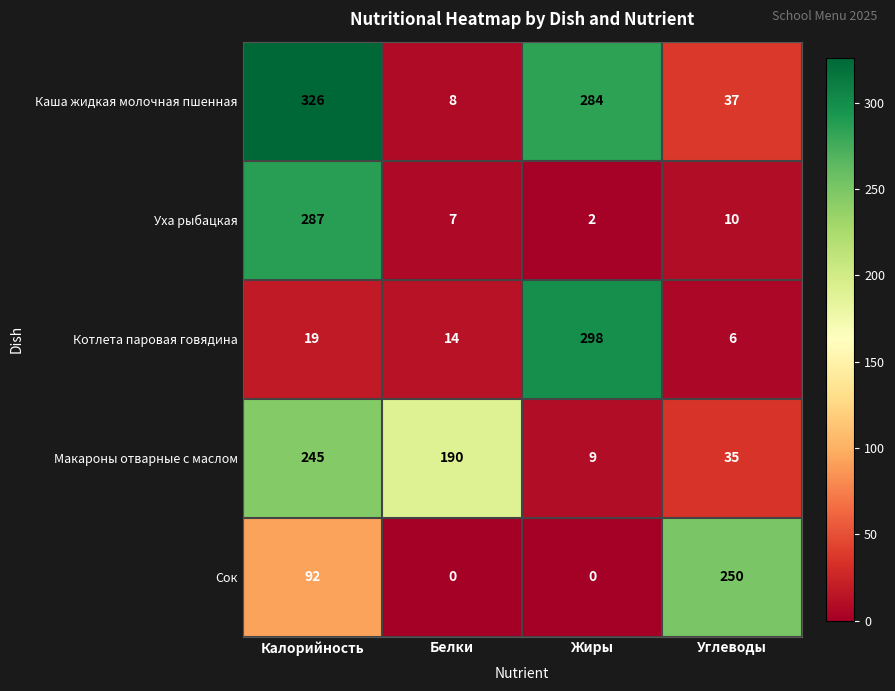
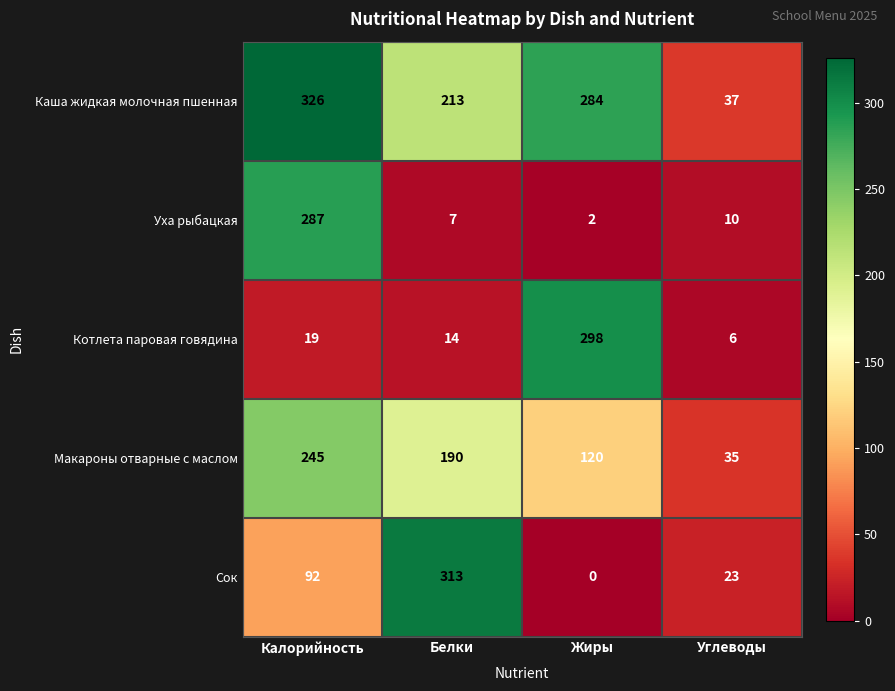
  {
    "Каша жидкая молочная пшенная": {
      "Калорийность": 326,
-     "Белки": 8,
+     "Белки": 213,
      "Жиры": 284,
      "Углеводы": 37
    },
    "Уха рыбацкая": {
      "Калорийность": 287,
      "Белки": 7,
      "Жиры": 2,
      "Углеводы": 10
    },
    "Котлета паровая говядина": {
      "Калорийность": 19,
      "Белки": 14,
      "Жиры": 298,
      "Углеводы": 6
    },
    "Макароны отварные с маслом": {
      "Калорийность": 245,
      "Белки": 190,
-     "Жиры": 9,
+     "Жиры": 120,
      "Углеводы": 35
    },
    "Сок": {
      "Калорийность": 92,
-     "Белки": 0,
+     "Белки": 313,
      "Жиры": 0,
-     "Углеводы": 250
+     "Углеводы": 23
    }
  }
